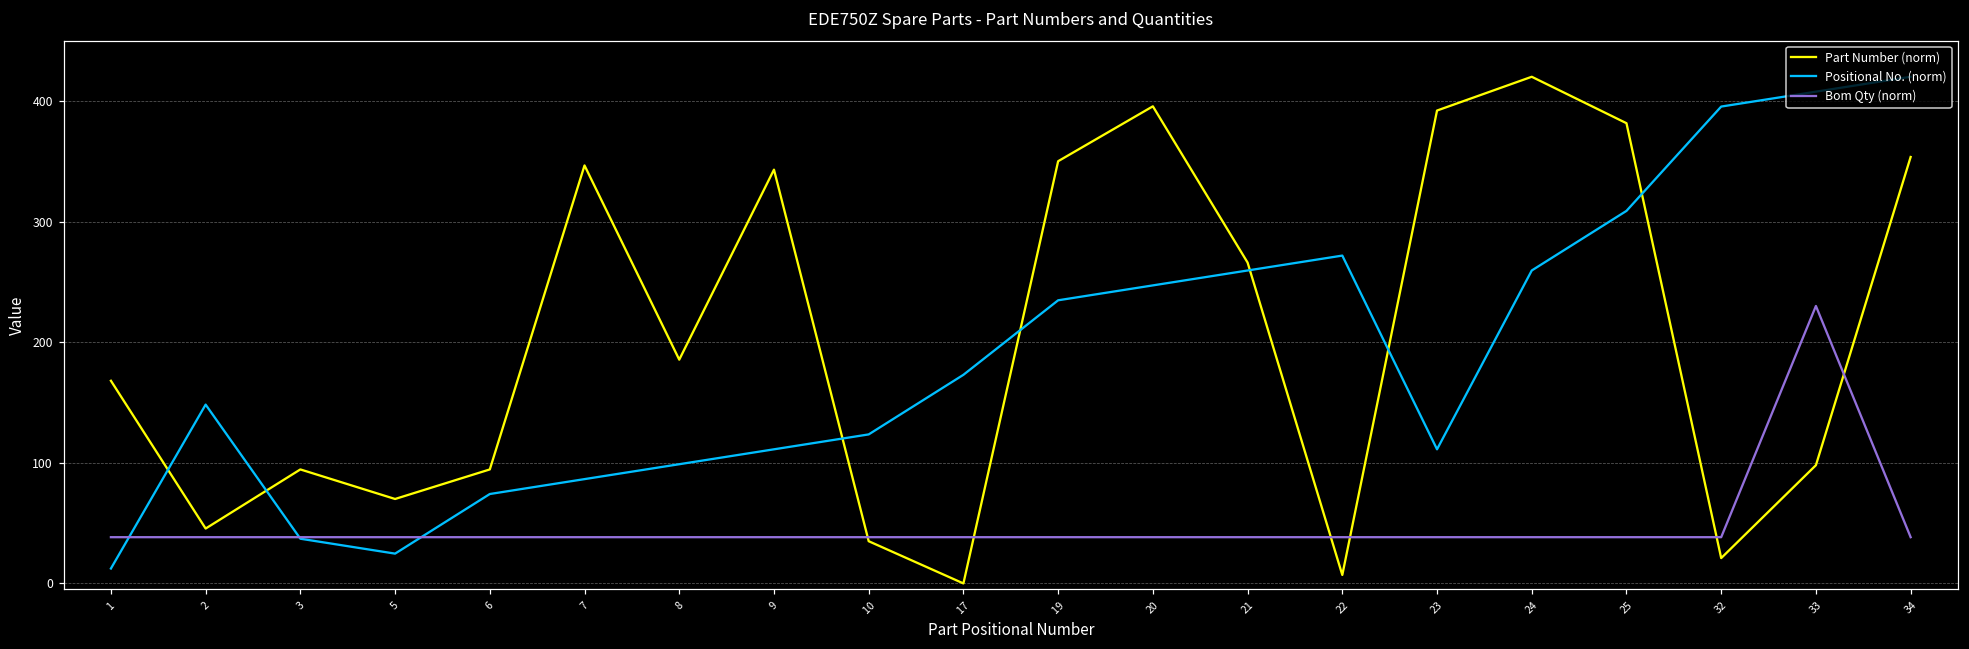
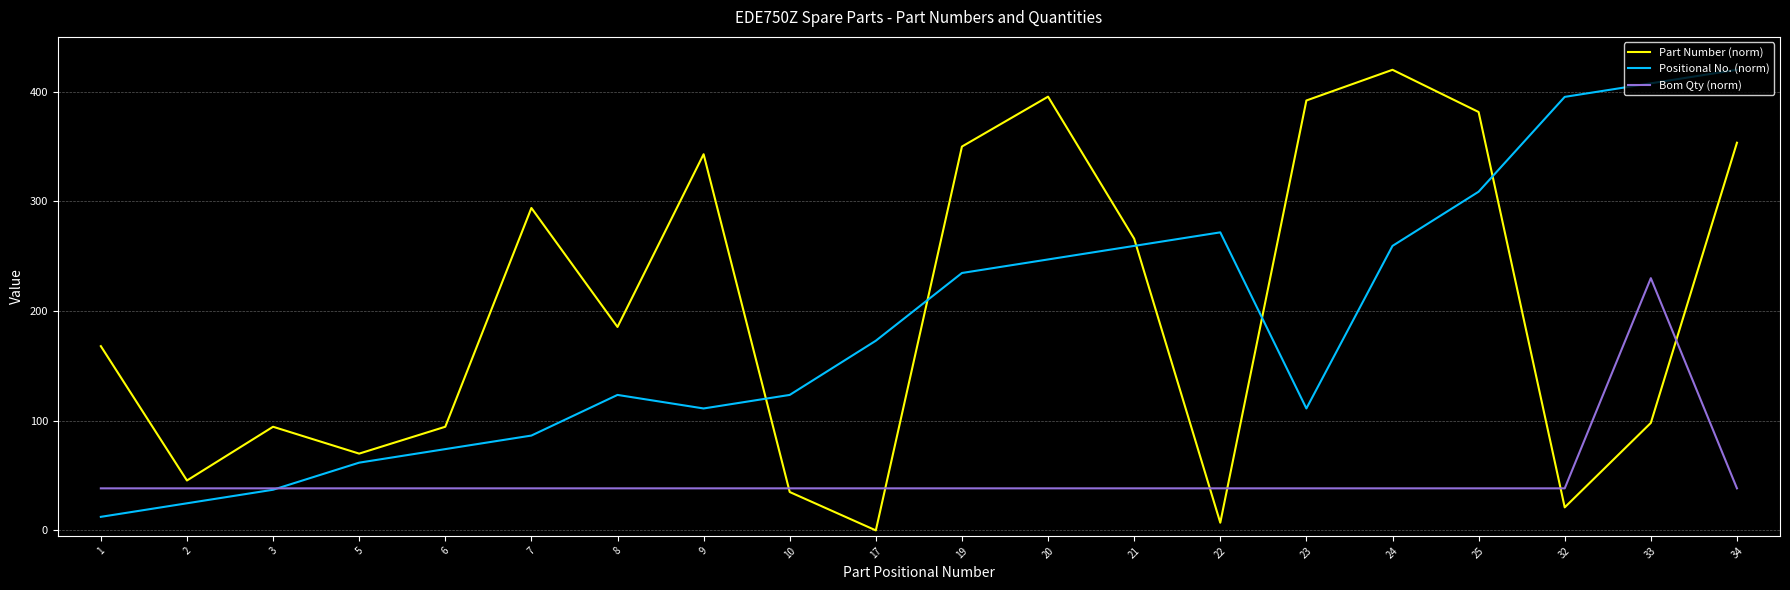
  {
    "Part Number (norm)": {
      "1": 168,
      "2": 46,
      "3": 95,
      "5": 70,
      "6": 95,
-     "7": 347,
+     "7": 294,
      "8": 186,
      "9": 343,
      "10": 35,
      "17": 0,
      "19": 350,
      "20": 396,
      "21": 266,
      "22": 7,
      "23": 392,
      "24": 420,
      "25": 382,
      "32": 21,
      "33": 98,
      "34": 354
    },
    "Positional No. (norm)": {
      "1": 12,
-     "2": 148,
-     "5": 25,
+     "2": 25,
+     "5": 62,
      "6": 74,
      "7": 86,
-     "8": 99,
+     "8": 124,
      "9": 111,
      "10": 124,
      "17": 173,
      "19": 235,
      "20": 247,
      "21": 259,
      "22": 272,
      "23": 111,
      "24": 259,
      "25": 309,
      "32": 395
    },
    "Bom Qty (norm)": {
      "1": 38,
      "2": 38,
      "5": 38,
      "6": 38,
      "7": 38,
      "8": 38,
      "9": 38,
      "10": 38,
      "17": 38,
      "19": 38,
      "20": 38,
      "21": 38,
      "22": 38,
      "23": 38,
      "24": 38,
      "25": 38,
      "32": 38,
      "33": 230,
      "34": 38
    }
  }
